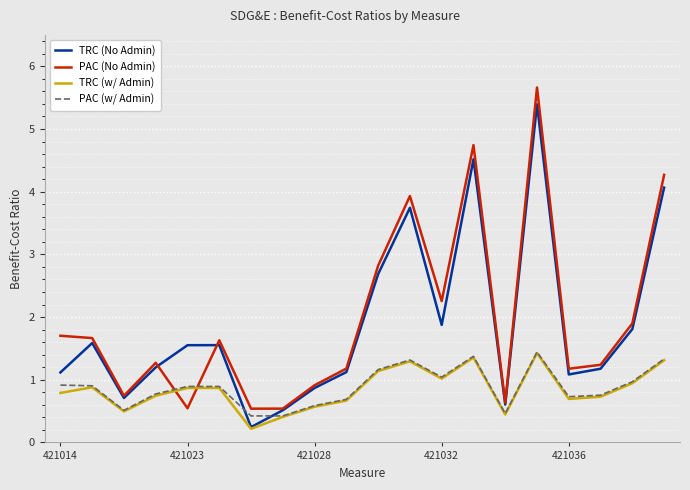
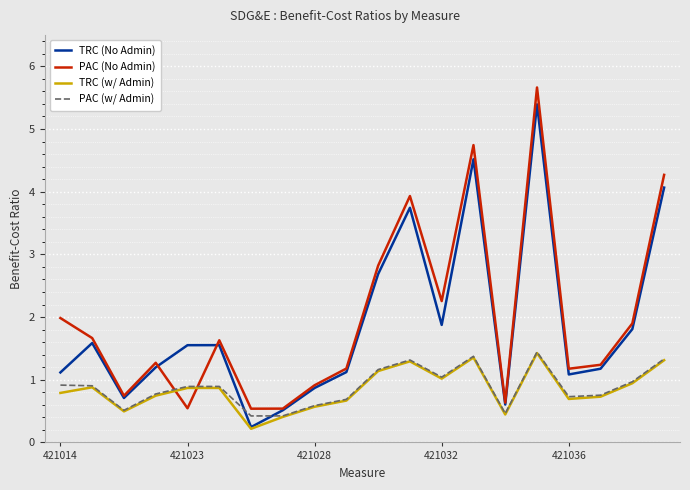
  {
    "TRC (No Admin)": {
      "421014": 1.1,
      "421023": 1.6,
      "421028": 0.9,
      "421032": 1.9,
      "421036": 1.1
    },
    "PAC (No Admin)": {
-     "421014": 1.7,
+     "421014": 2.0,
      "421023": 0.5,
      "421028": 0.9,
      "421032": 2.3,
      "421036": 1.2
    },
    "TRC (w/ Admin)": {
      "421014": 0.8
    },
    "PAC (w/ Admin)": {
      "421014": 0.9
    }
  }
